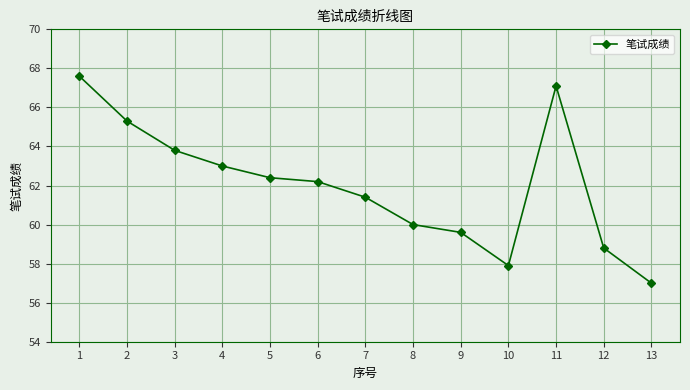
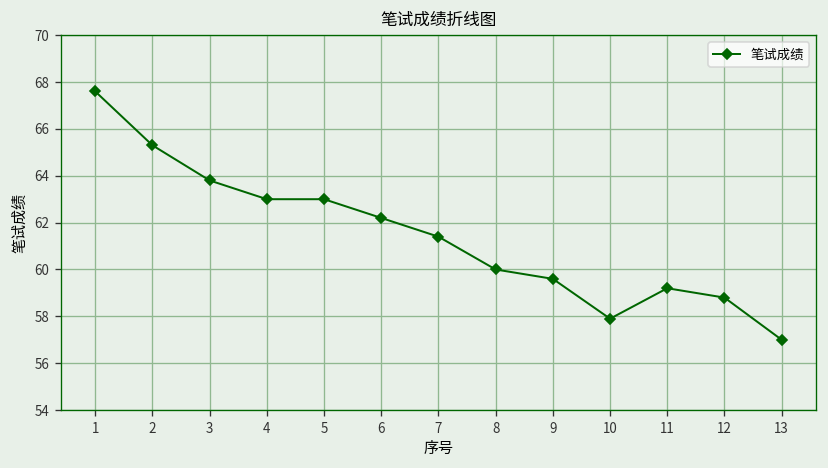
  {
    "1": 67.6,
    "2": 65.3,
    "3": 63.8,
    "4": 63.0,
-   "5": 62.4,
+   "5": 63.0,
    "6": 62.2,
    "7": 61.4,
    "8": 60.0,
    "9": 59.6,
    "10": 57.9,
-   "11": 67.1,
+   "11": 59.2,
    "12": 58.8,
    "13": 57.0
  }
